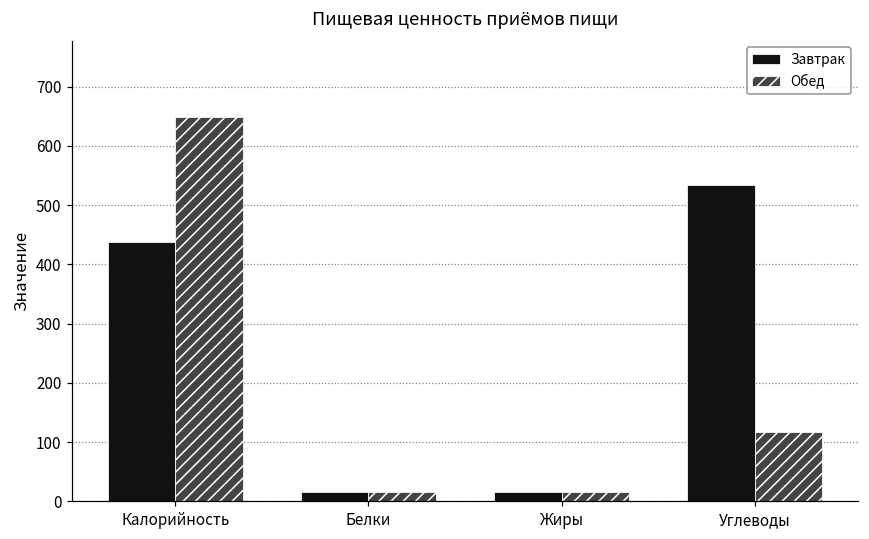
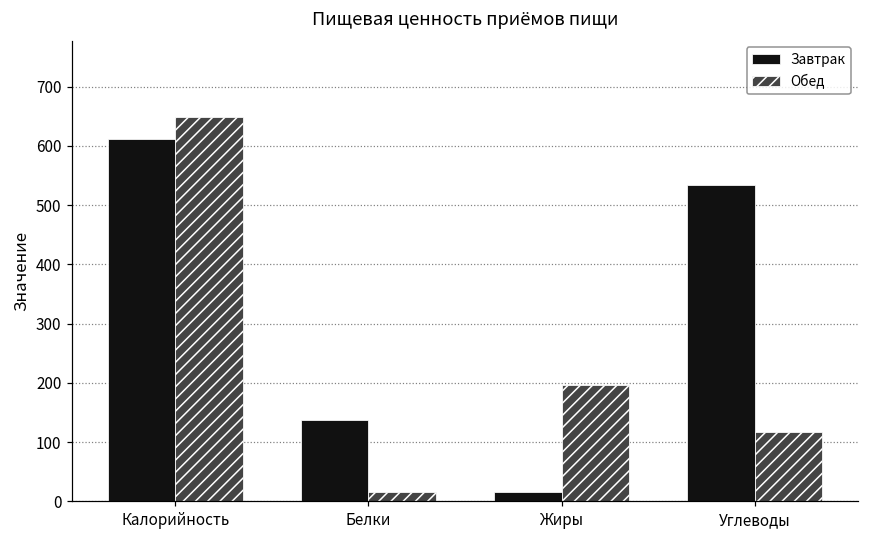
  {
    "Завтрак": {
-     "Калорийность": 440,
-     "Белки": 20,
+     "Калорийность": 610,
+     "Белки": 140,
      "Жиры": 20,
      "Углеводы": 530
    },
    "Обед": {
      "Калорийность": 650,
      "Белки": 20,
-     "Жиры": 20,
+     "Жиры": 200,
      "Углеводы": 120
    }
  }
